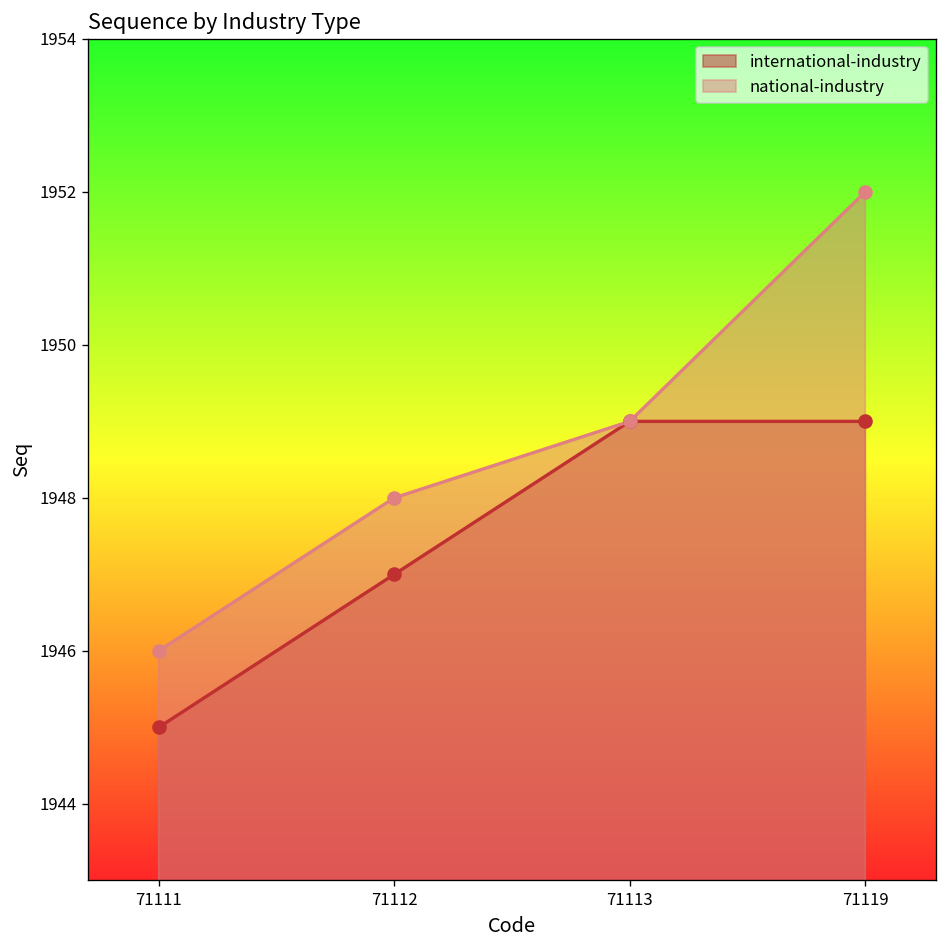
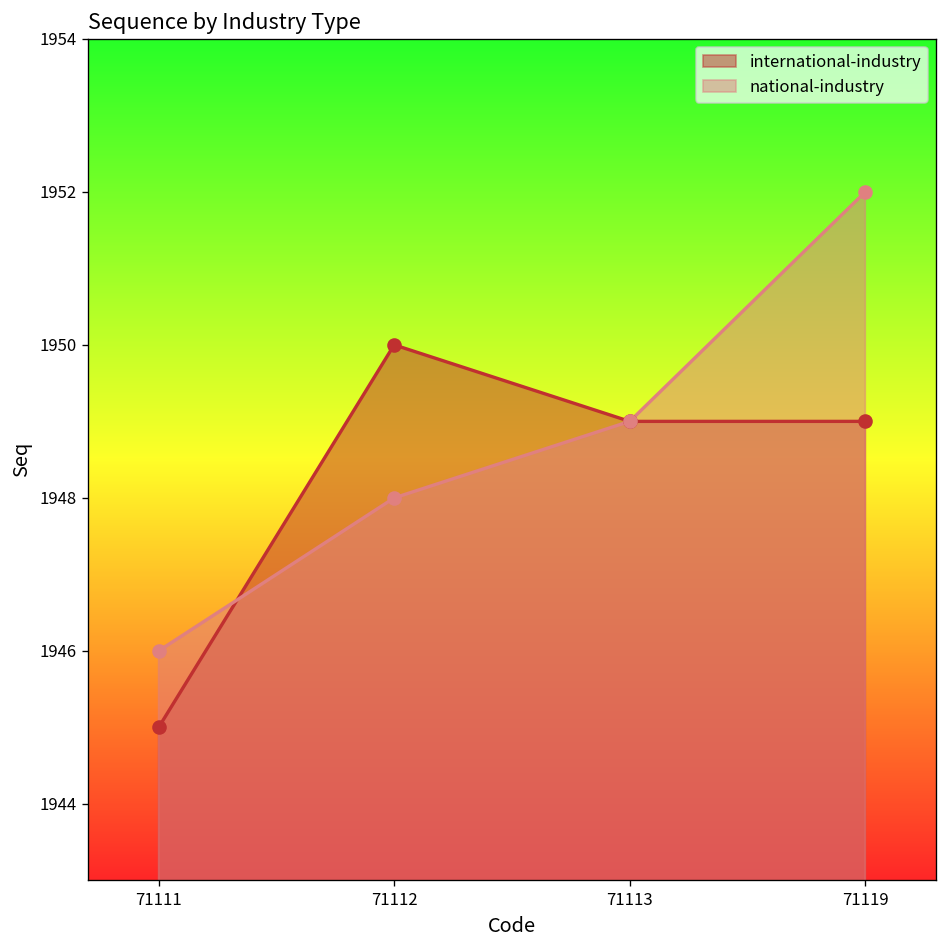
  {
    "international-industry": {
      "71111": 1945,
-     "71112": 1947,
+     "71112": 1950,
      "71119": 1949
    },
    "national-industry": {
      "71111": 1946,
      "71112": 1948,
      "71119": 1952
    }
  }
